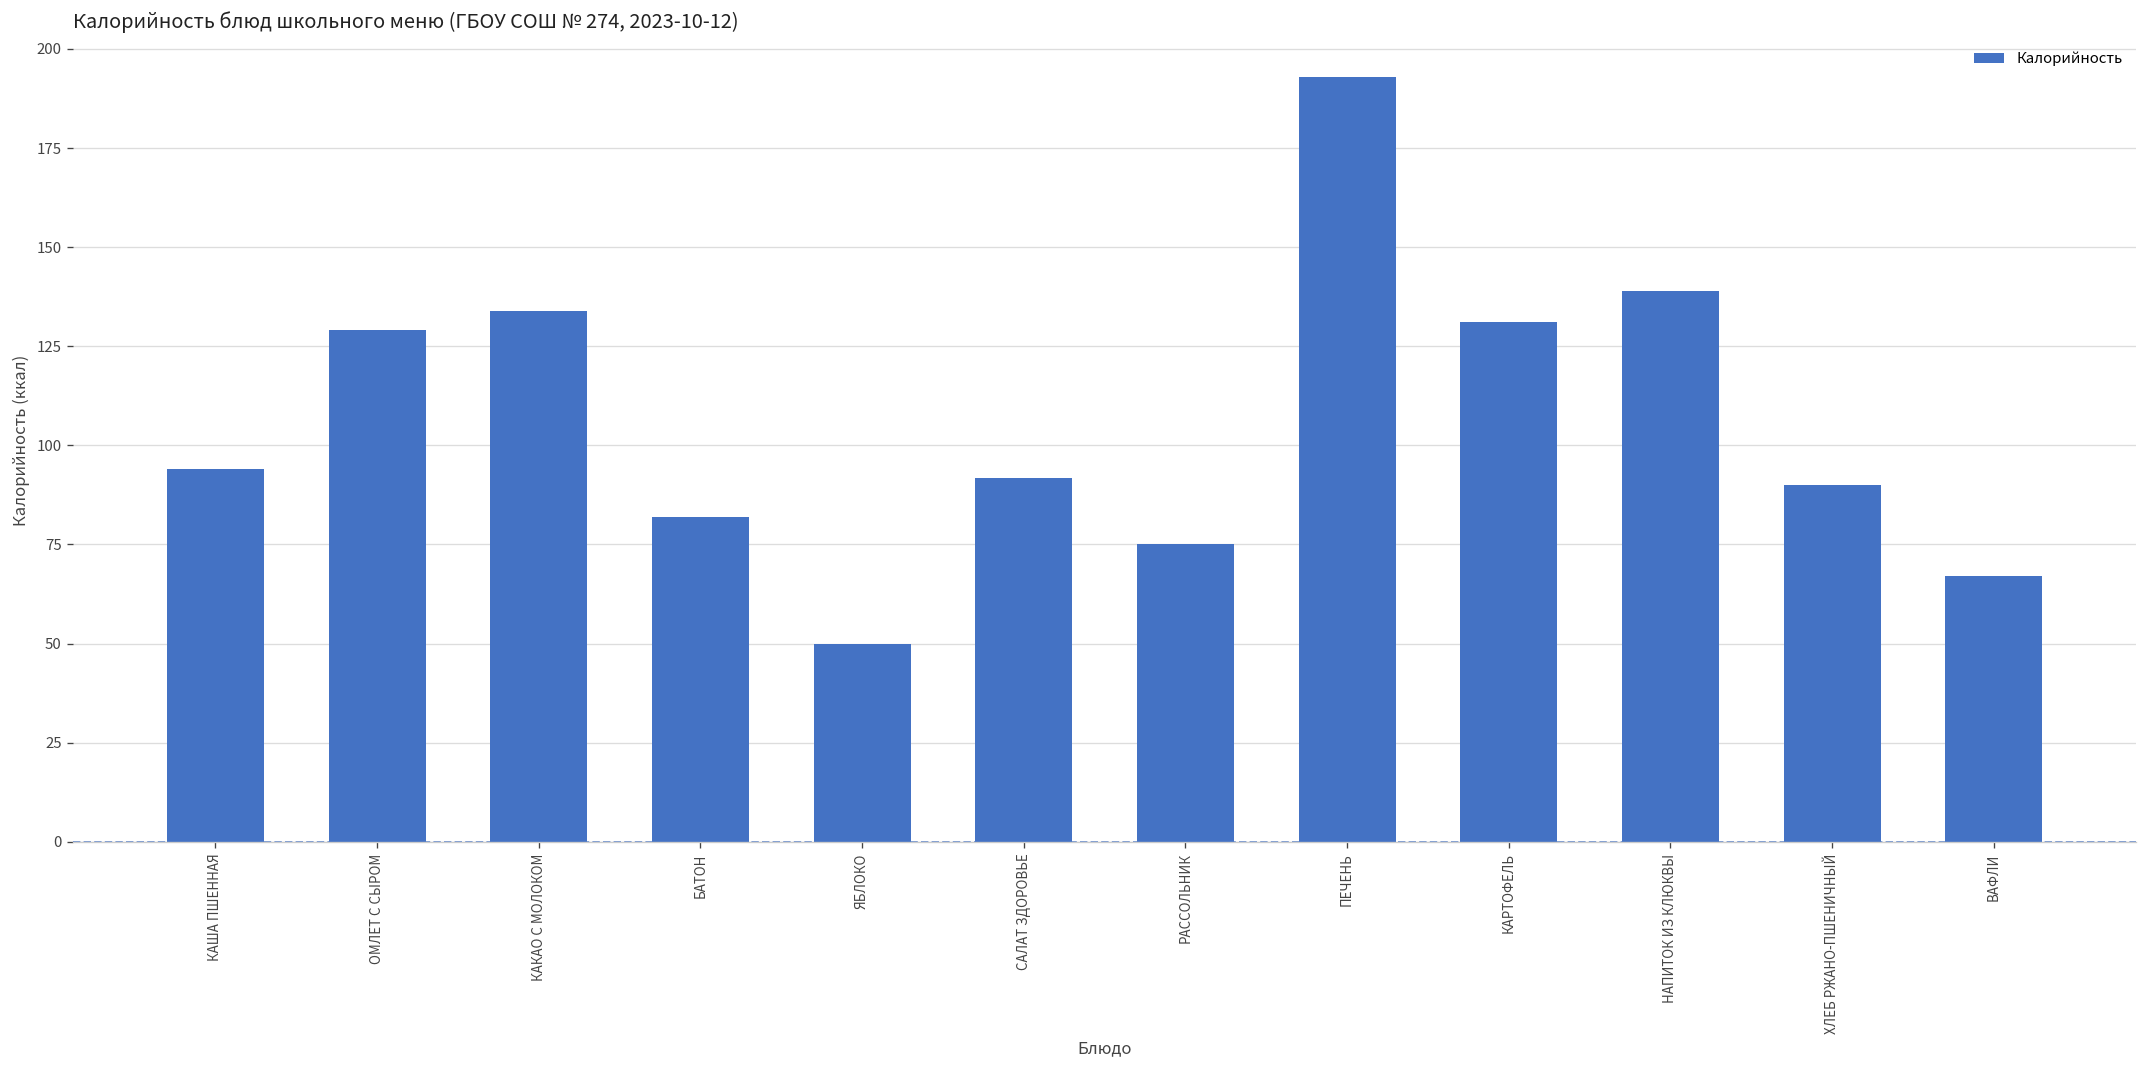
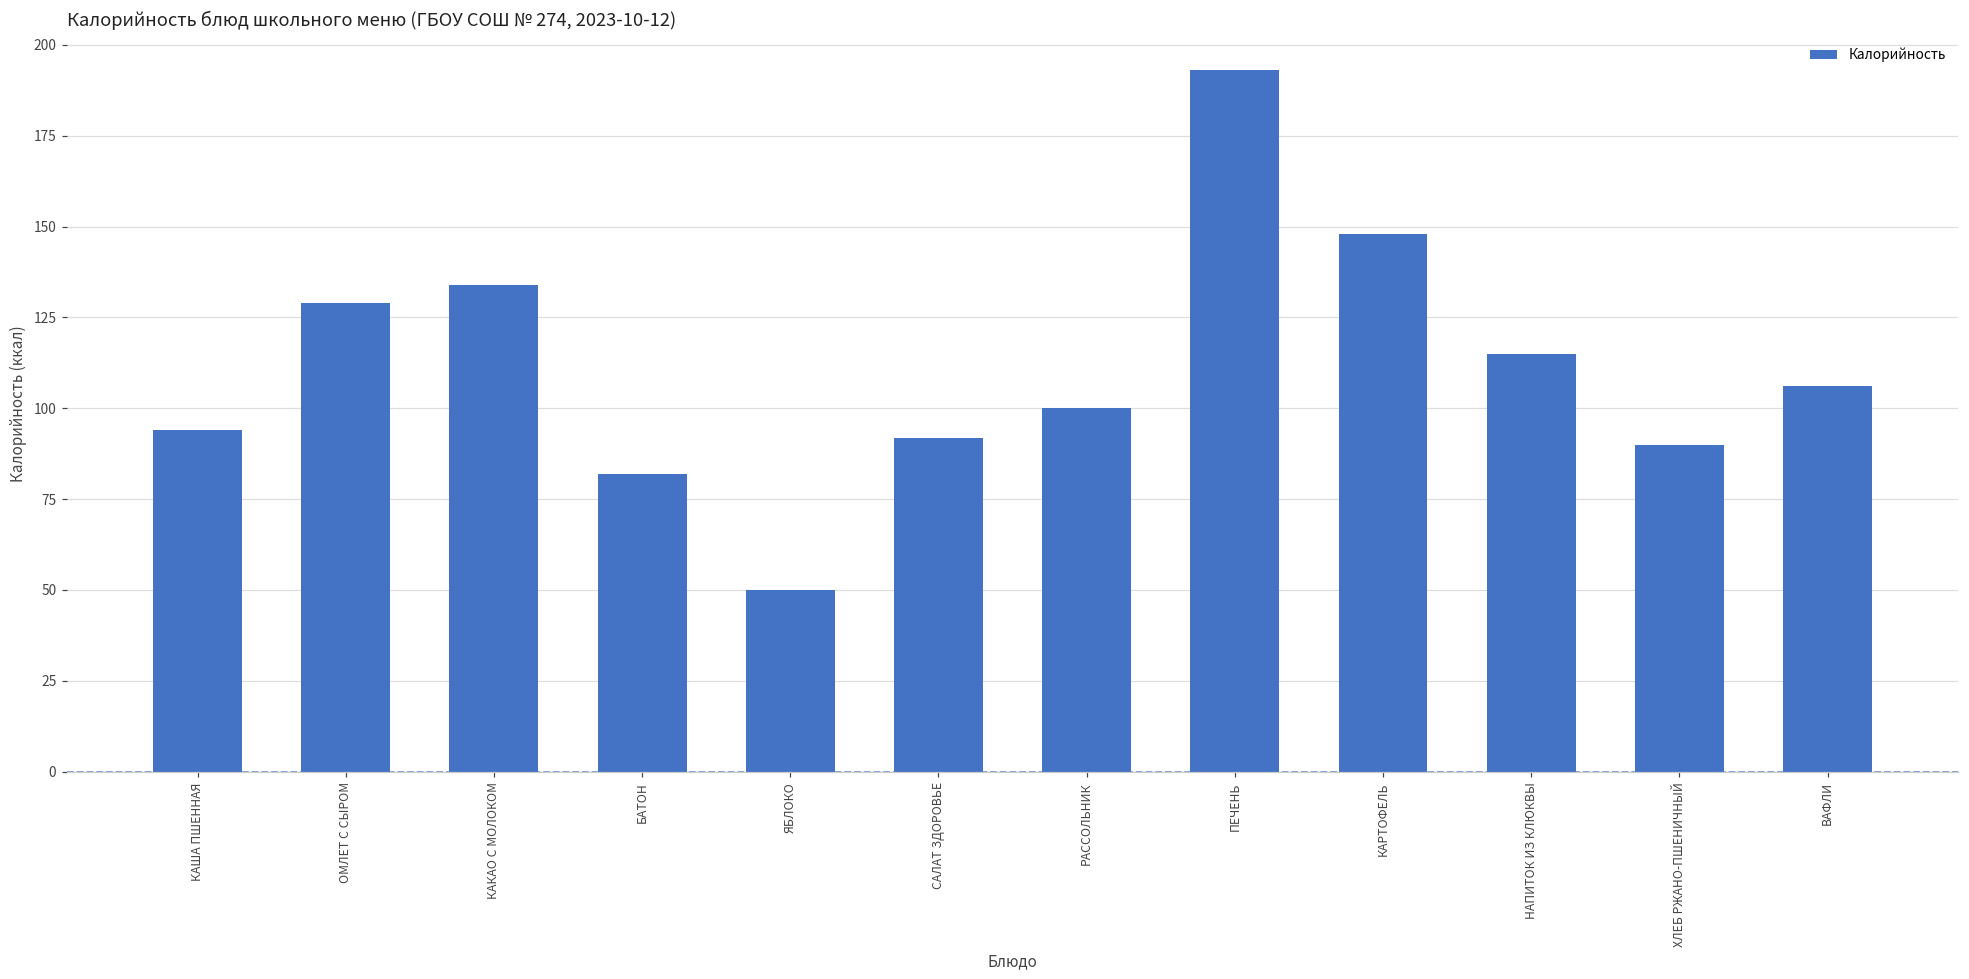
  {
    "КАША ПШЕННАЯ": 94,
    "ОМЛЕТ С СЫРОМ": 129,
    "КАКАО С МОЛОКОМ": 134,
    "БАТОН": 82,
    "ЯБЛОКО": 50,
    "САЛАТ ЗДОРОВЬЕ": 92,
-   "РАССОЛЬНИК": 75,
+   "РАССОЛЬНИК": 100,
    "ПЕЧЕНЬ": 193,
-   "КАРТОФЕЛЬ": 131,
-   "НАПИТОК ИЗ КЛЮКВЫ": 139,
+   "КАРТОФЕЛЬ": 148,
+   "НАПИТОК ИЗ КЛЮКВЫ": 115,
    "ХЛЕБ РЖАНО-ПШЕНИЧНЫЙ": 90,
-   "ВАФЛИ": 67
+   "ВАФЛИ": 106
  }
